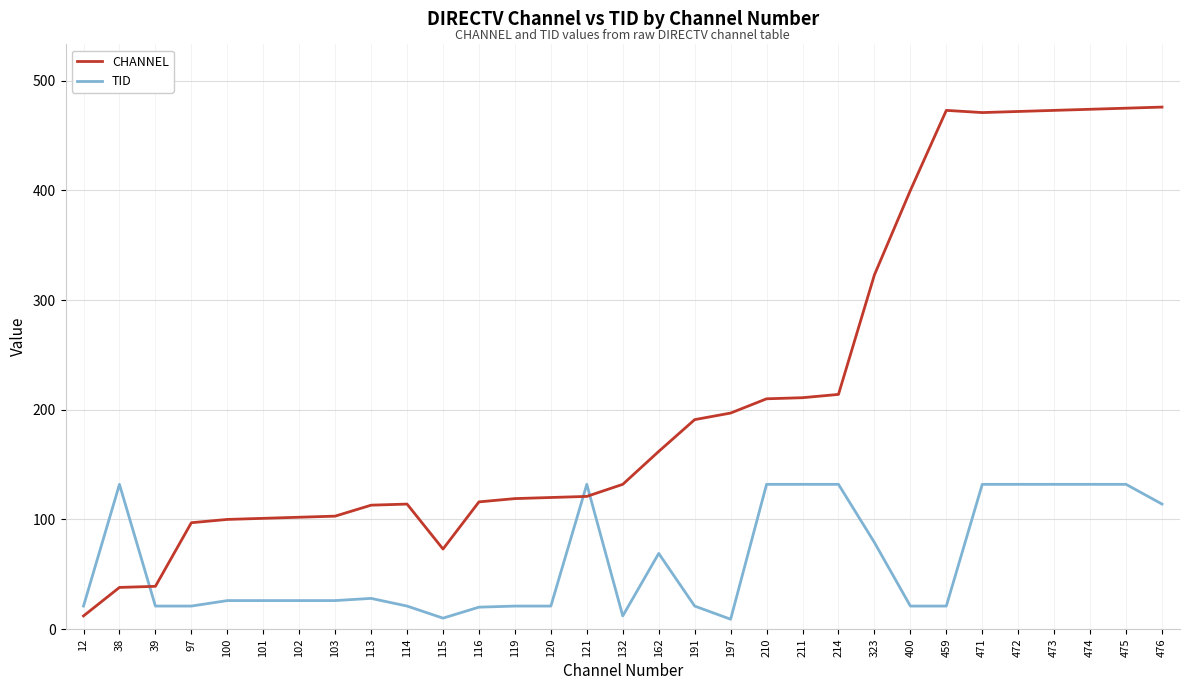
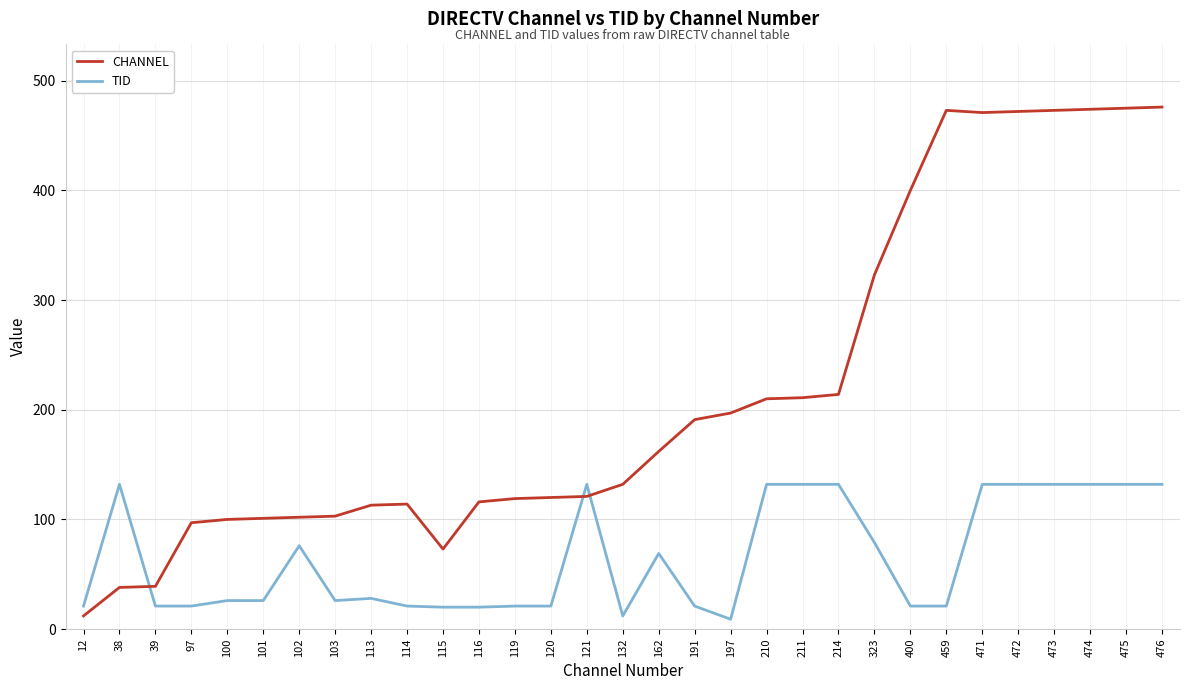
  {
    "CHANNEL": {
      "12": 12,
      "38": 38,
      "39": 39,
      "97": 97,
      "100": 100,
      "101": 101,
      "102": 102,
      "103": 103,
      "113": 113,
      "114": 114,
      "115": 73,
      "116": 116,
      "119": 119,
      "120": 120,
      "121": 121,
      "132": 132,
      "162": 162,
      "191": 191,
      "197": 197,
      "210": 210,
      "211": 211,
      "214": 214,
      "323": 323,
      "400": 400,
      "459": 473,
      "471": 471,
      "472": 472,
      "473": 473,
      "474": 474,
      "475": 475,
      "476": 476
    },
    "TID": {
      "12": 21,
      "38": 132,
      "39": 21,
      "97": 21,
      "100": 26,
      "101": 26,
-     "102": 26,
+     "102": 76,
      "103": 26,
      "113": 28,
      "114": 21,
-     "115": 10,
+     "115": 20,
      "116": 20,
      "119": 21,
      "120": 21,
      "121": 132,
      "132": 12,
      "162": 69,
      "191": 21,
      "197": 9,
      "210": 132,
      "211": 132,
      "214": 132,
      "323": 79,
      "400": 21,
      "459": 21,
      "471": 132,
      "472": 132,
      "473": 132,
      "474": 132,
      "475": 132,
-     "476": 114
+     "476": 132
    }
  }
